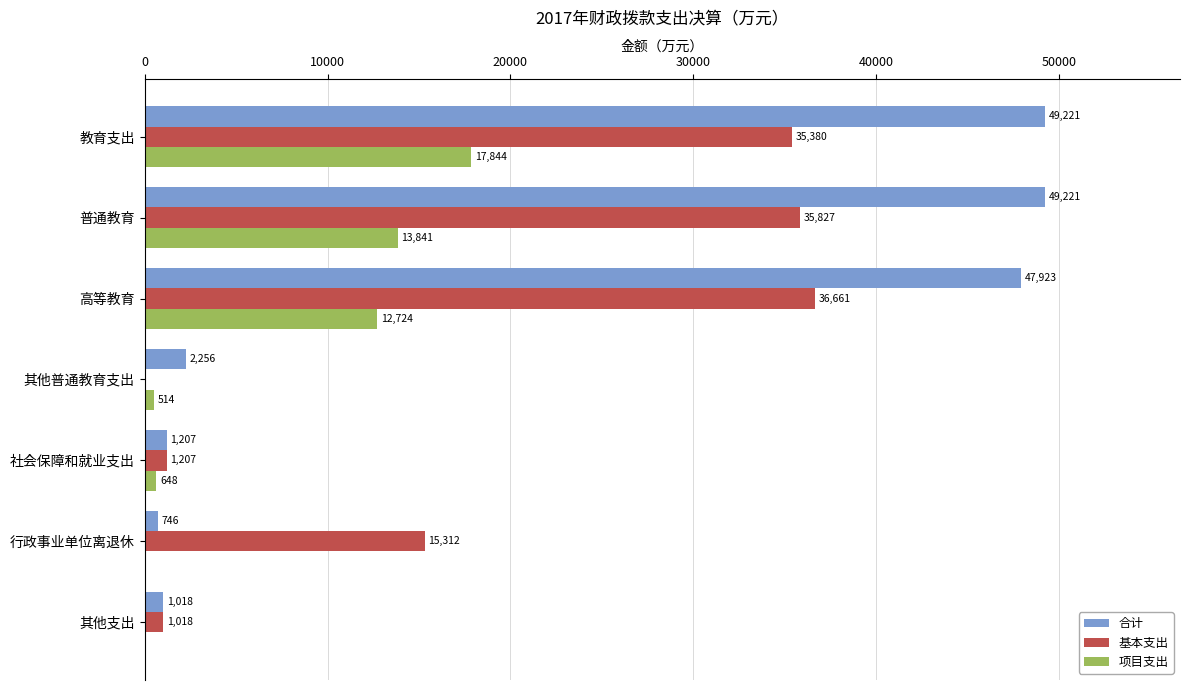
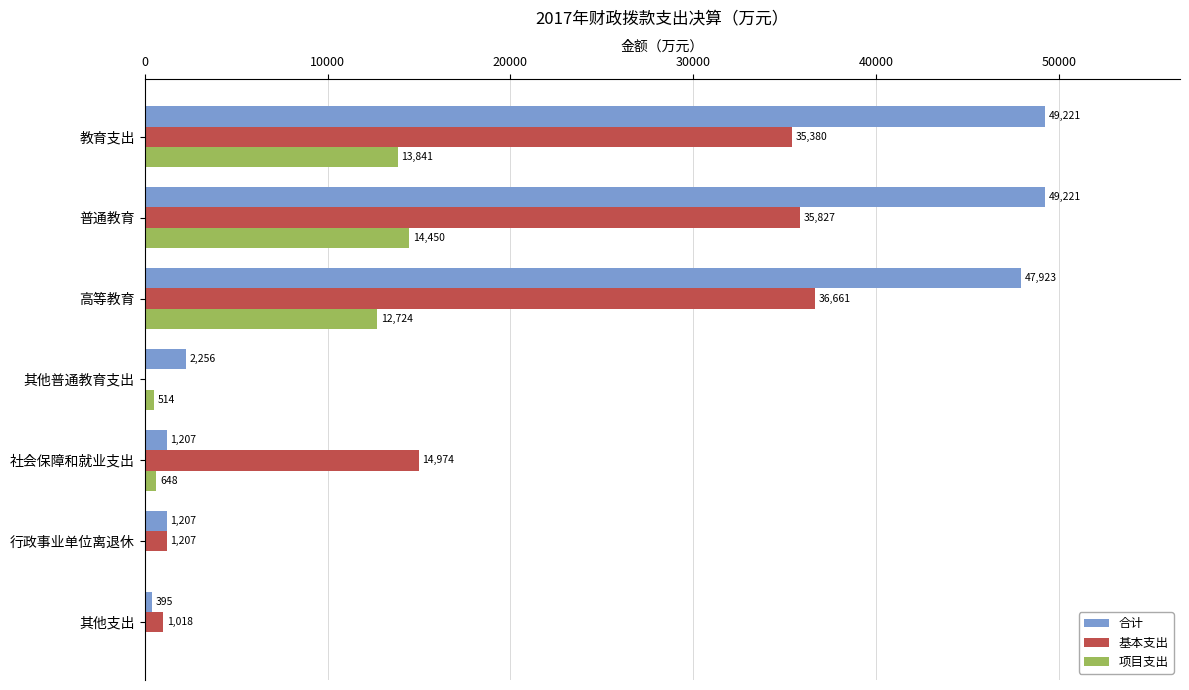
  {
    "合计": {
      "教育支出": "49,221",
      "普通教育": "49,221",
      "高等教育": "47,923",
      "其他普通教育支出": "2,256",
      "社会保障和就业支出": "1,207",
-     "行政事业单位离退休": "746",
-     "其他支出": "1,018"
+     "行政事业单位离退休": "1,207",
+     "其他支出": "395"
    },
    "基本支出": {
      "教育支出": "35,380",
      "普通教育": "35,827",
      "高等教育": "36,661",
-     "社会保障和就业支出": "1,207",
-     "行政事业单位离退休": "15,312",
+     "社会保障和就业支出": "14,974",
+     "行政事业单位离退休": "1,207",
      "其他支出": "1,018"
    },
    "项目支出": {
-     "教育支出": "17,844",
-     "普通教育": "13,841",
+     "教育支出": "13,841",
+     "普通教育": "14,450",
      "高等教育": "12,724",
      "其他普通教育支出": "514",
      "社会保障和就业支出": "648"
    }
  }
